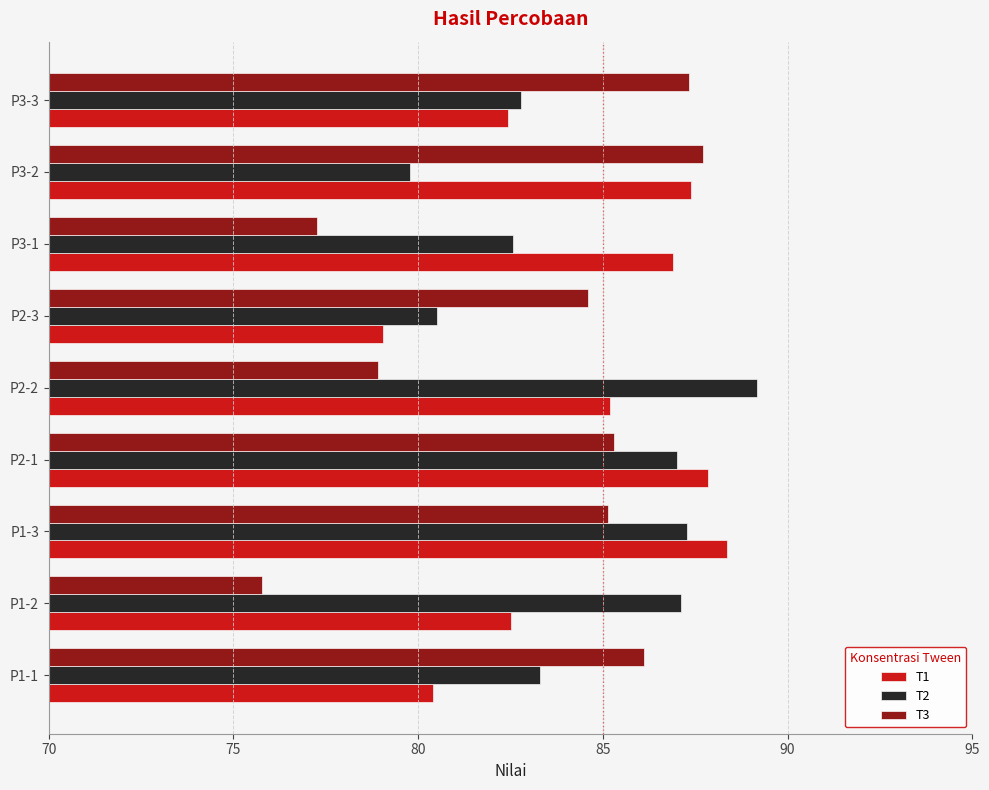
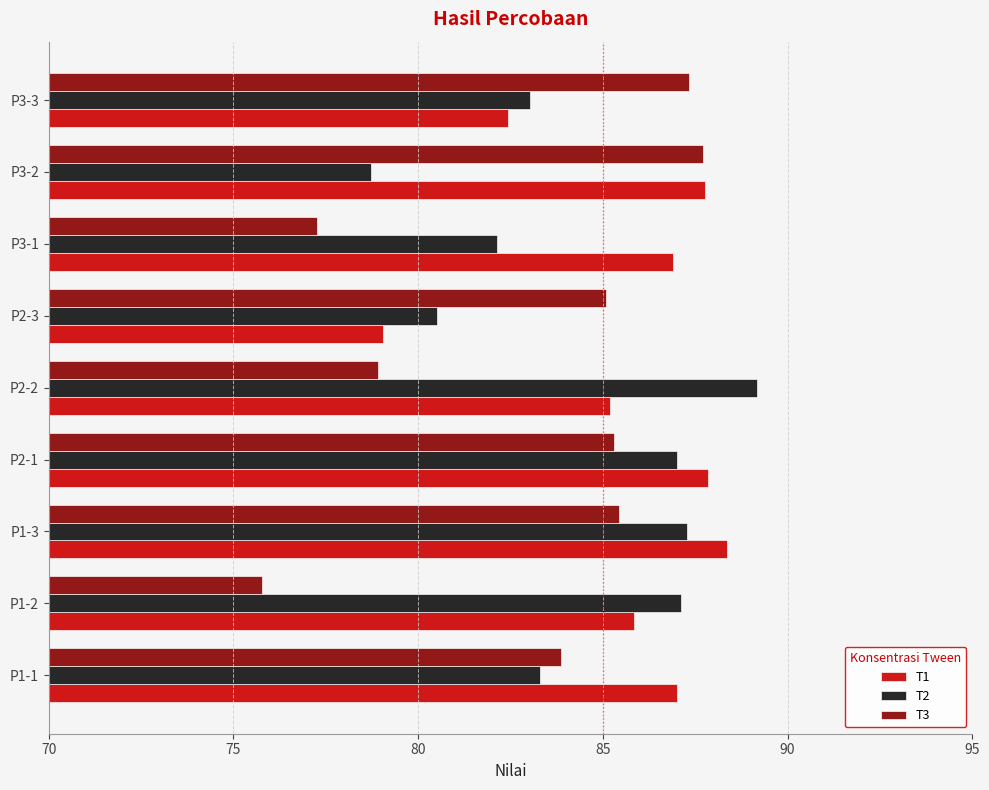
  {
    "T1": {
      "P3-3": 82.4,
-     "P3-2": 87.4,
+     "P3-2": 87.8,
      "P3-1": 86.9,
      "P2-3": 79.1,
      "P2-2": 85.2,
      "P2-1": 87.9,
      "P1-3": 88.4,
-     "P1-2": 82.5,
-     "P1-1": 80.4
+     "P1-2": 85.8,
+     "P1-1": 87.0
    },
    "T2": {
-     "P3-3": 82.8,
-     "P3-2": 79.8,
-     "P3-1": 82.6,
+     "P3-3": 83.0,
+     "P3-2": 78.7,
+     "P3-1": 82.1,
      "P2-3": 80.5,
      "P2-2": 89.2,
      "P2-1": 87.0,
      "P1-3": 87.3,
      "P1-2": 87.1,
      "P1-1": 83.3
    },
    "T3": {
      "P3-3": 87.3,
      "P3-2": 87.7,
      "P3-1": 77.3,
-     "P2-3": 84.6,
+     "P2-3": 85.1,
      "P2-2": 78.9,
      "P2-1": 85.3,
-     "P1-3": 85.2,
+     "P1-3": 85.5,
      "P1-2": 75.8,
-     "P1-1": 86.1
+     "P1-1": 83.9
    }
  }
